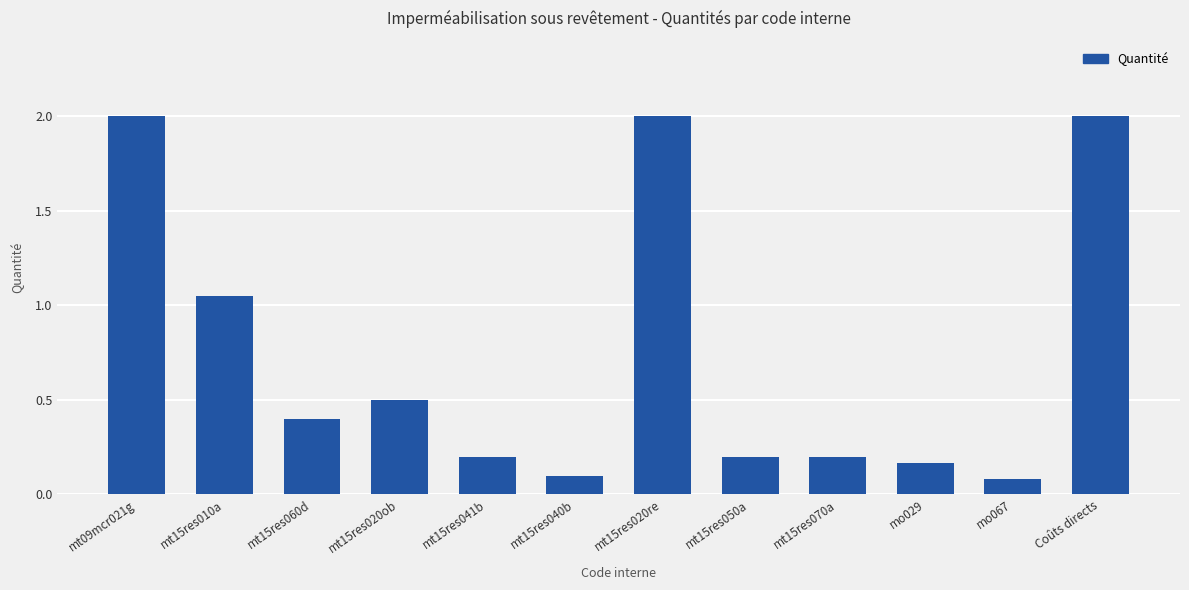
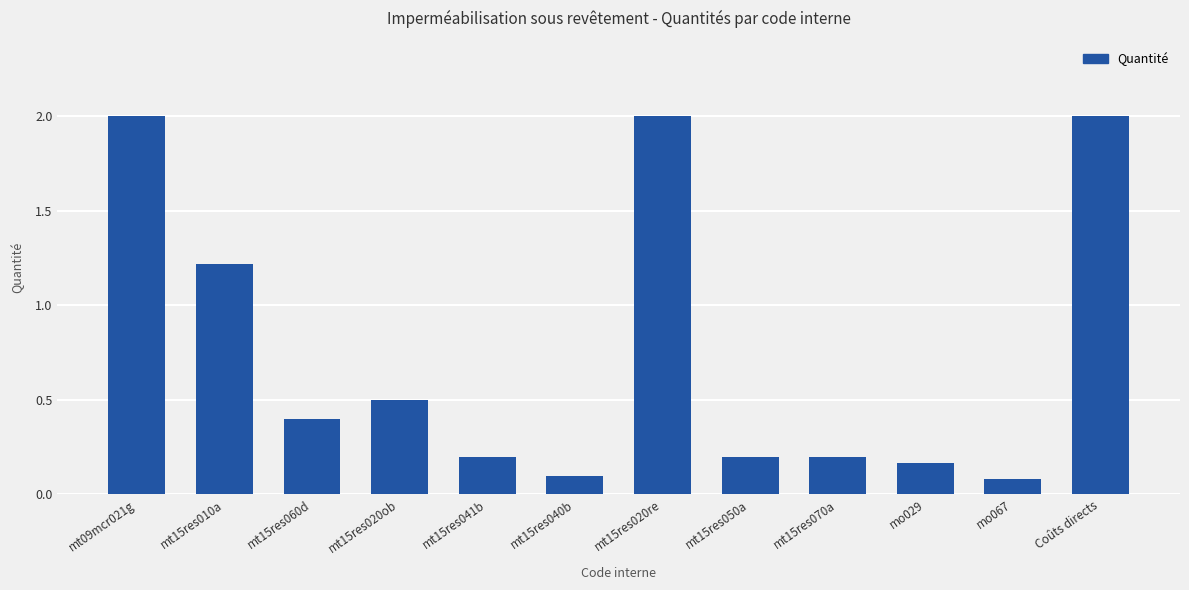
  {
    "mt09mcr021g": 2.00,
-   "mt15res010a": 1.05,
+   "mt15res010a": 1.22,
    "mt15res060d": 0.40,
    "mt15res020ob": 0.50,
    "mt15res041b": 0.20,
    "mt15res040b": 0.10,
    "mt15res020re": 2.00,
    "mt15res050a": 0.20,
    "mt15res070a": 0.20,
    "mo029": 0.16,
    "mo067": 0.08,
    "Coûts directs": 2.00
  }
